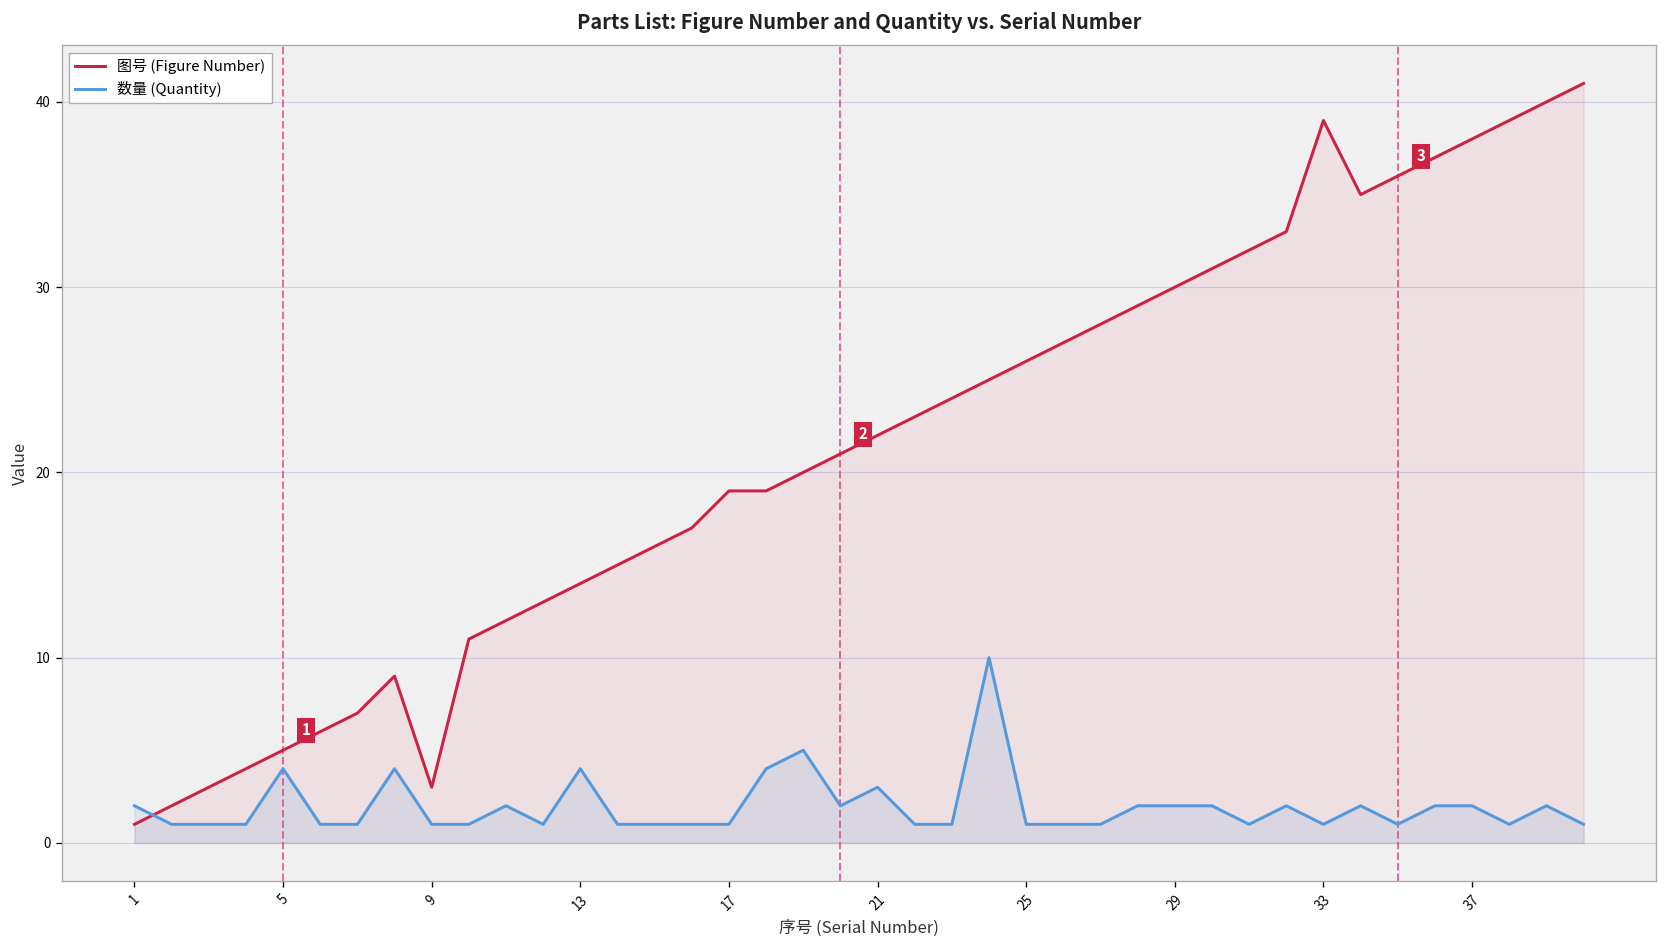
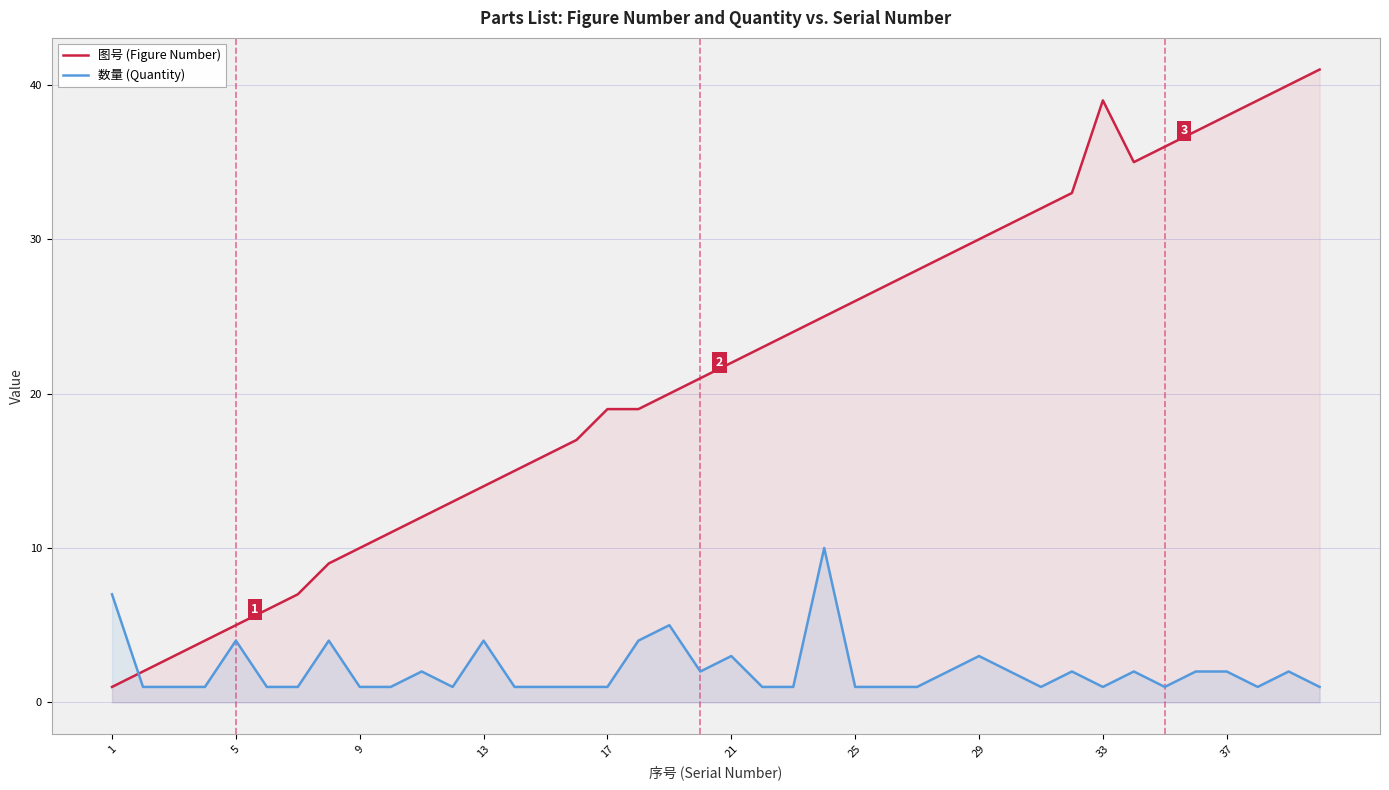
  {
    "图号 (Figure Number)": {
      "1": 1,
      "5": 5,
-     "9": 3,
+     "9": 10,
      "13": 14,
      "17": 19,
      "25": 26,
      "29": 30,
      "33": 39,
      "37": 38
    },
    "数量 (Quantity)": {
-     "1": 2,
+     "1": 7,
      "5": 4,
      "9": 1,
      "13": 4,
      "17": 1,
      "21": 3,
      "25": 1,
-     "29": 2,
+     "29": 3,
      "33": 1,
      "37": 2
    }
  }
